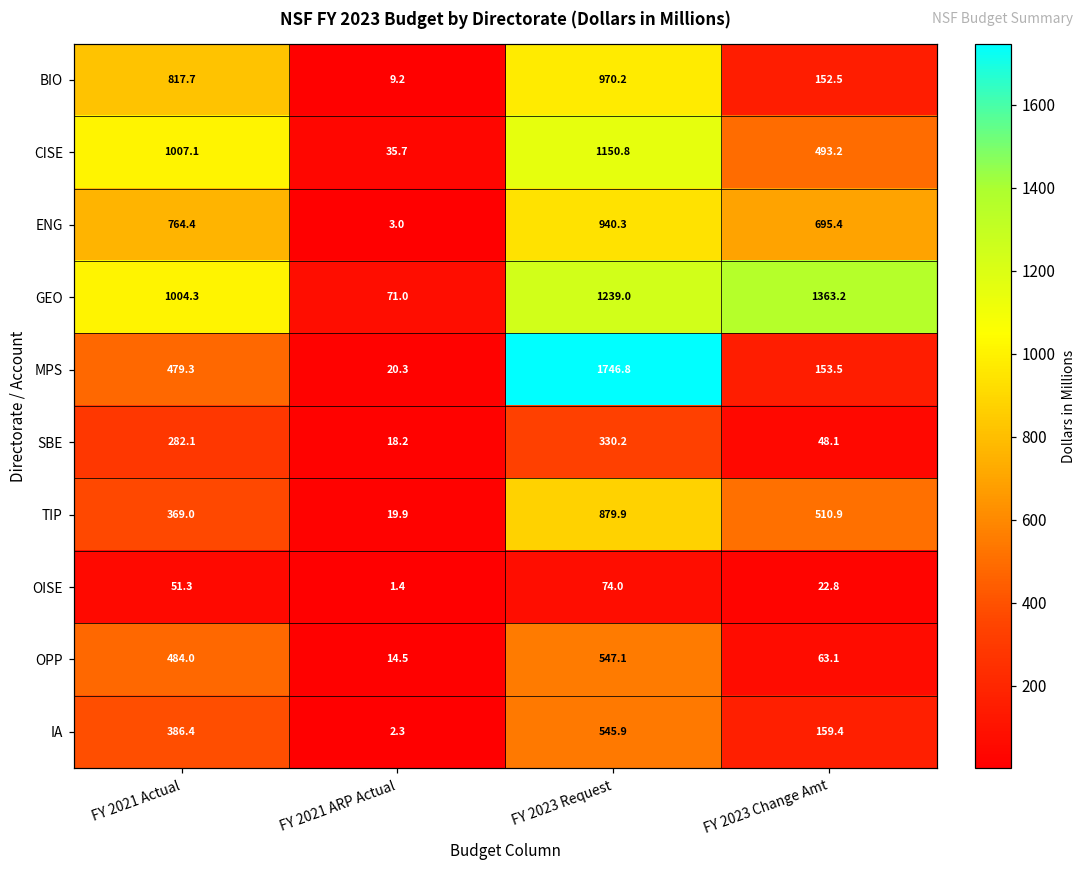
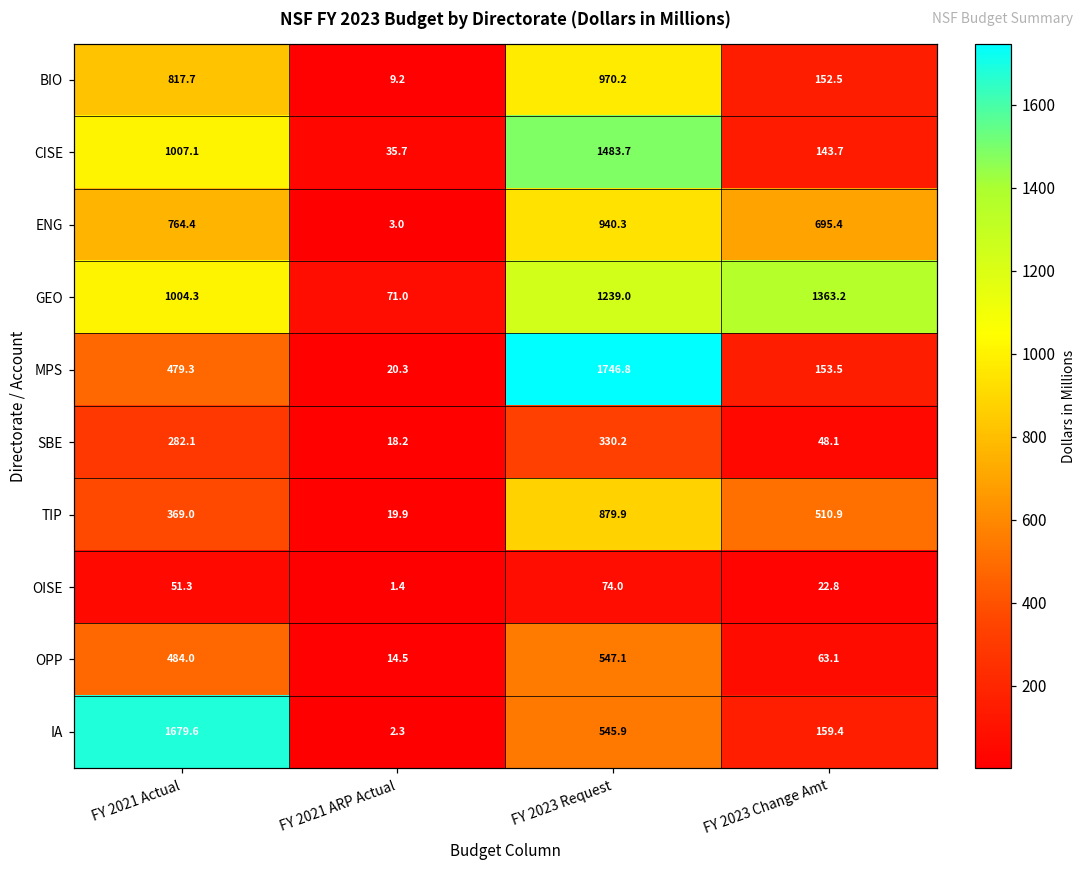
  {
    "BIO": {
      "FY 2021 Actual": 817.7,
      "FY 2021 ARP Actual": 9.2,
      "FY 2023 Request": 970.2,
      "FY 2023 Change Amt": 152.5
    },
    "CISE": {
      "FY 2021 Actual": 1007.1,
      "FY 2021 ARP Actual": 35.7,
-     "FY 2023 Request": 1150.8,
-     "FY 2023 Change Amt": 493.2
+     "FY 2023 Request": 1483.7,
+     "FY 2023 Change Amt": 143.7
    },
    "ENG": {
      "FY 2021 Actual": 764.4,
      "FY 2021 ARP Actual": 3.0,
      "FY 2023 Request": 940.3,
      "FY 2023 Change Amt": 695.4
    },
    "GEO": {
      "FY 2021 Actual": 1004.3,
      "FY 2021 ARP Actual": 71.0,
      "FY 2023 Request": 1239.0,
      "FY 2023 Change Amt": 1363.2
    },
    "MPS": {
      "FY 2021 Actual": 479.3,
      "FY 2021 ARP Actual": 20.3,
      "FY 2023 Request": 1746.8,
      "FY 2023 Change Amt": 153.5
    },
    "SBE": {
      "FY 2021 Actual": 282.1,
      "FY 2021 ARP Actual": 18.2,
      "FY 2023 Request": 330.2,
      "FY 2023 Change Amt": 48.1
    },
    "TIP": {
      "FY 2021 Actual": 369.0,
      "FY 2021 ARP Actual": 19.9,
      "FY 2023 Request": 879.9,
      "FY 2023 Change Amt": 510.9
    },
    "OISE": {
      "FY 2021 Actual": 51.3,
      "FY 2021 ARP Actual": 1.4,
      "FY 2023 Request": 74.0,
      "FY 2023 Change Amt": 22.8
    },
    "OPP": {
      "FY 2021 Actual": 484.0,
      "FY 2021 ARP Actual": 14.5,
      "FY 2023 Request": 547.1,
      "FY 2023 Change Amt": 63.1
    },
    "IA": {
-     "FY 2021 Actual": 386.4,
+     "FY 2021 Actual": 1679.6,
      "FY 2021 ARP Actual": 2.3,
      "FY 2023 Request": 545.9,
      "FY 2023 Change Amt": 159.4
    }
  }
